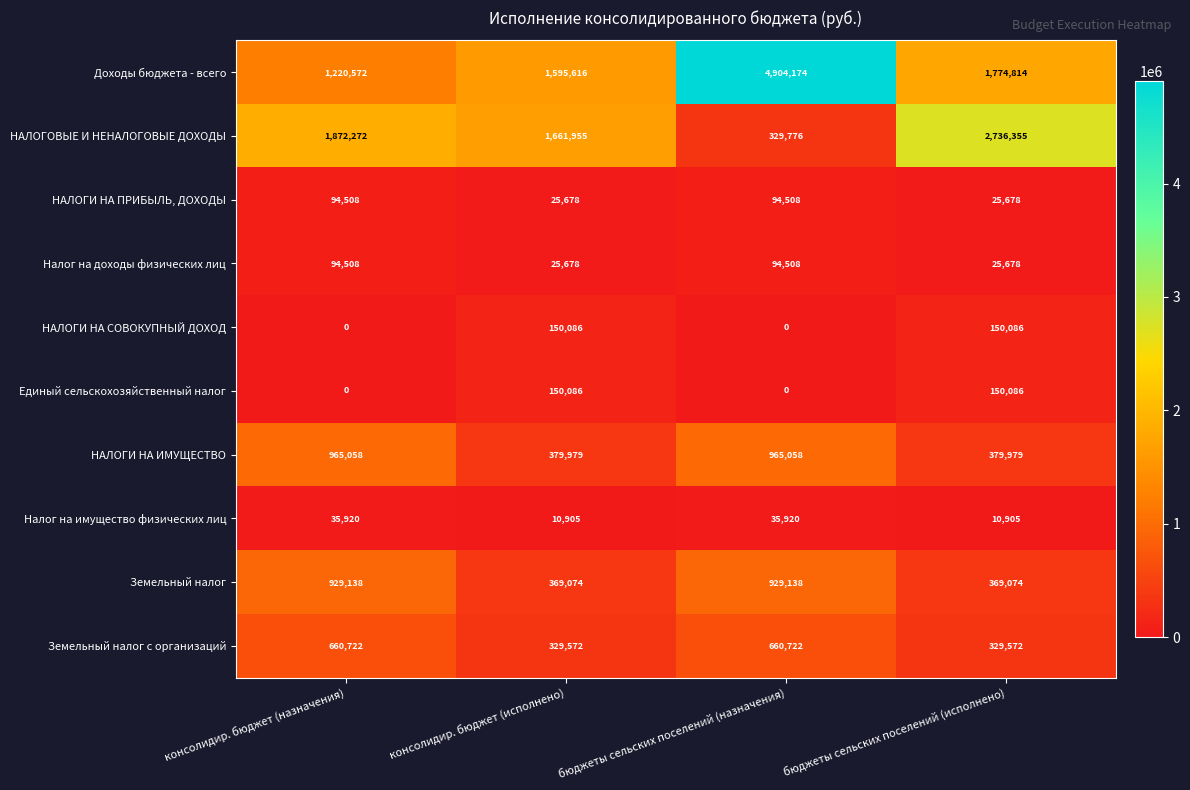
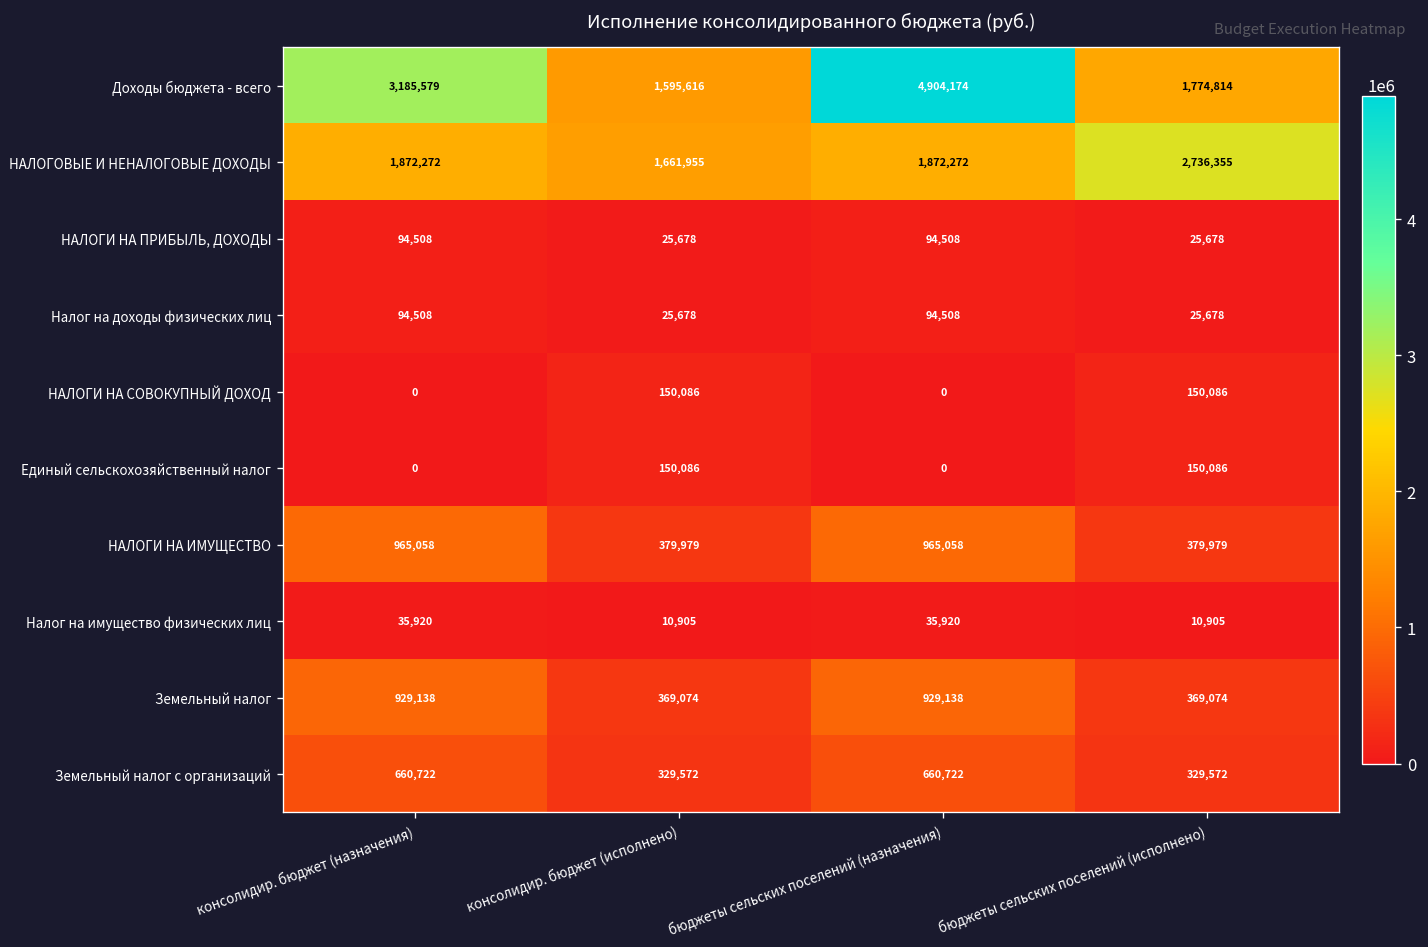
  {
    "Доходы бюджета - всего": {
-     "консолидир. бюджет (назначения)": "1,220,572",
+     "консолидир. бюджет (назначения)": "3,185,579",
      "консолидир. бюджет (исполнено)": "1,595,616",
      "бюджеты сельских поселений (назначения)": "4,904,174",
      "бюджеты сельских поселений (исполнено)": "1,774,814"
    },
    "НАЛОГОВЫЕ И НЕНАЛОГОВЫЕ ДОХОДЫ": {
      "консолидир. бюджет (назначения)": "1,872,272",
      "консолидир. бюджет (исполнено)": "1,661,955",
-     "бюджеты сельских поселений (назначения)": "329,776",
+     "бюджеты сельских поселений (назначения)": "1,872,272",
      "бюджеты сельских поселений (исполнено)": "2,736,355"
    },
    "НАЛОГИ НА ПРИБЫЛЬ, ДОХОДЫ": {
      "консолидир. бюджет (назначения)": "94,508",
      "консолидир. бюджет (исполнено)": "25,678",
      "бюджеты сельских поселений (назначения)": "94,508",
      "бюджеты сельских поселений (исполнено)": "25,678"
    },
    "Налог на доходы физических лиц": {
      "консолидир. бюджет (назначения)": "94,508",
      "консолидир. бюджет (исполнено)": "25,678",
      "бюджеты сельских поселений (назначения)": "94,508",
      "бюджеты сельских поселений (исполнено)": "25,678"
    },
    "НАЛОГИ НА СОВОКУПНЫЙ ДОХОД": {
      "консолидир. бюджет (назначения)": "0",
      "консолидир. бюджет (исполнено)": "150,086",
      "бюджеты сельских поселений (назначения)": "0",
      "бюджеты сельских поселений (исполнено)": "150,086"
    },
    "Единый сельскохозяйственный налог": {
      "консолидир. бюджет (назначения)": "0",
      "консолидир. бюджет (исполнено)": "150,086",
      "бюджеты сельских поселений (назначения)": "0",
      "бюджеты сельских поселений (исполнено)": "150,086"
    },
    "НАЛОГИ НА ИМУЩЕСТВО": {
      "консолидир. бюджет (назначения)": "965,058",
      "консолидир. бюджет (исполнено)": "379,979",
      "бюджеты сельских поселений (назначения)": "965,058",
      "бюджеты сельских поселений (исполнено)": "379,979"
    },
    "Налог на имущество физических лиц": {
      "консолидир. бюджет (назначения)": "35,920",
      "консолидир. бюджет (исполнено)": "10,905",
      "бюджеты сельских поселений (назначения)": "35,920",
      "бюджеты сельских поселений (исполнено)": "10,905"
    },
    "Земельный налог": {
      "консолидир. бюджет (назначения)": "929,138",
      "консолидир. бюджет (исполнено)": "369,074",
      "бюджеты сельских поселений (назначения)": "929,138",
      "бюджеты сельских поселений (исполнено)": "369,074"
    },
    "Земельный налог с организаций": {
      "консолидир. бюджет (назначения)": "660,722",
      "консолидир. бюджет (исполнено)": "329,572",
      "бюджеты сельских поселений (назначения)": "660,722",
      "бюджеты сельских поселений (исполнено)": "329,572"
    }
  }
